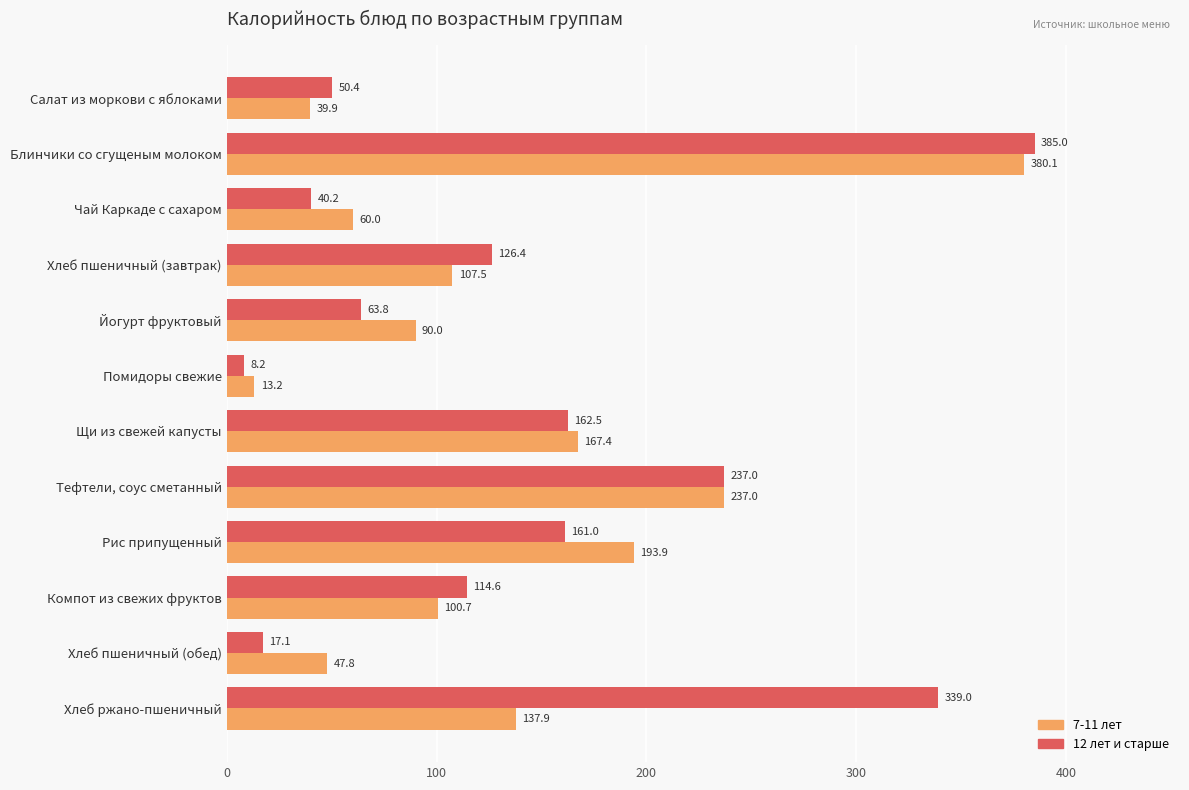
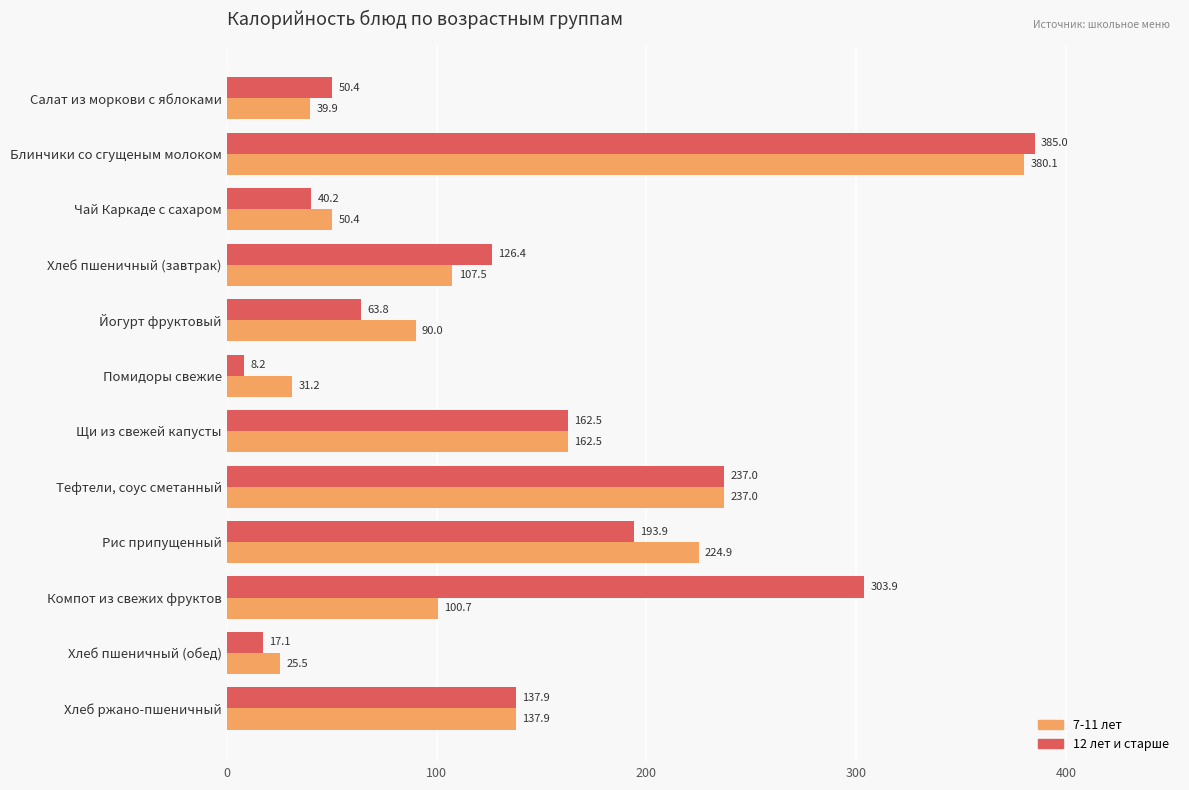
  {
    "7-11 лет": {
      "Салат из моркови с яблоками": 39.9,
      "Блинчики со сгущеным молоком": 380.1,
-     "Чай Каркаде с сахаром": 60.0,
+     "Чай Каркаде с сахаром": 50.4,
      "Хлеб пшеничный (завтрак)": 107.5,
      "Йогурт фруктовый": 90.0,
-     "Помидоры свежие": 13.2,
-     "Щи из свежей капусты": 167.4,
+     "Помидоры свежие": 31.2,
+     "Щи из свежей капусты": 162.5,
      "Тефтели, соус сметанный": 237.0,
-     "Рис припущенный": 193.9,
+     "Рис припущенный": 224.9,
      "Компот из свежих фруктов": 100.7,
-     "Хлеб пшеничный (обед)": 47.8,
+     "Хлеб пшеничный (обед)": 25.5,
      "Хлеб ржано-пшеничный": 137.9
    },
    "12 лет и старше": {
      "Салат из моркови с яблоками": 50.4,
      "Блинчики со сгущеным молоком": 385.0,
      "Чай Каркаде с сахаром": 40.2,
      "Хлеб пшеничный (завтрак)": 126.4,
      "Йогурт фруктовый": 63.8,
      "Помидоры свежие": 8.2,
      "Щи из свежей капусты": 162.5,
      "Тефтели, соус сметанный": 237.0,
-     "Рис припущенный": 161.0,
-     "Компот из свежих фруктов": 114.6,
+     "Рис припущенный": 193.9,
+     "Компот из свежих фруктов": 303.9,
      "Хлеб пшеничный (обед)": 17.1,
-     "Хлеб ржано-пшеничный": 339.0
+     "Хлеб ржано-пшеничный": 137.9
    }
  }
